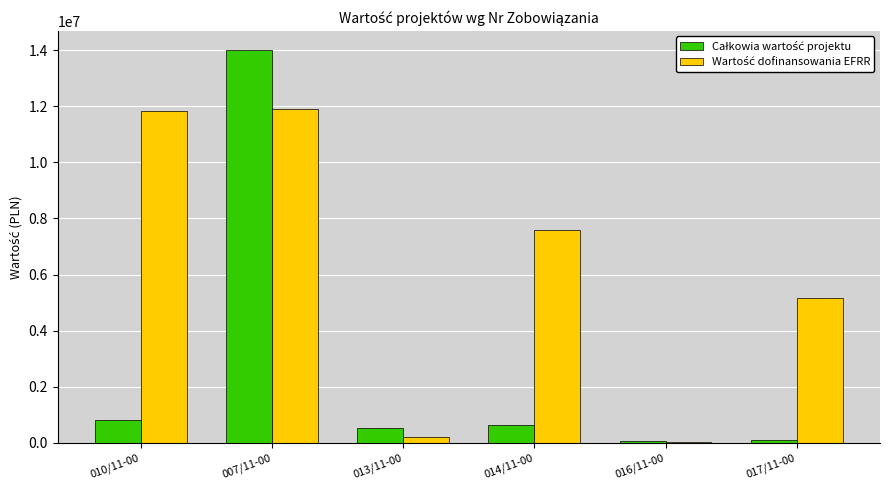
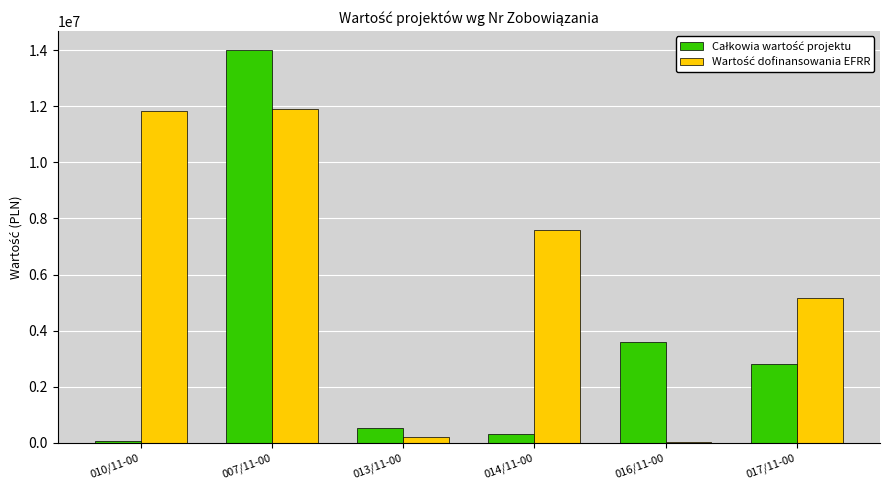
  {
    "Całkowia wartość projektu": {
-     "010/11-00": 800000,
+     "010/11-00": 100000,
      "007/11-00": 14000000,
      "013/11-00": 500000,
-     "014/11-00": 700000,
-     "016/11-00": 100000,
-     "017/11-00": 100000
+     "014/11-00": 300000,
+     "016/11-00": 3600000,
+     "017/11-00": 2800000
    },
    "Wartość dofinansowania EFRR": {
      "010/11-00": 11800000,
      "007/11-00": 11900000,
      "013/11-00": 200000,
      "014/11-00": 7600000,
      "017/11-00": 5200000
    }
  }
